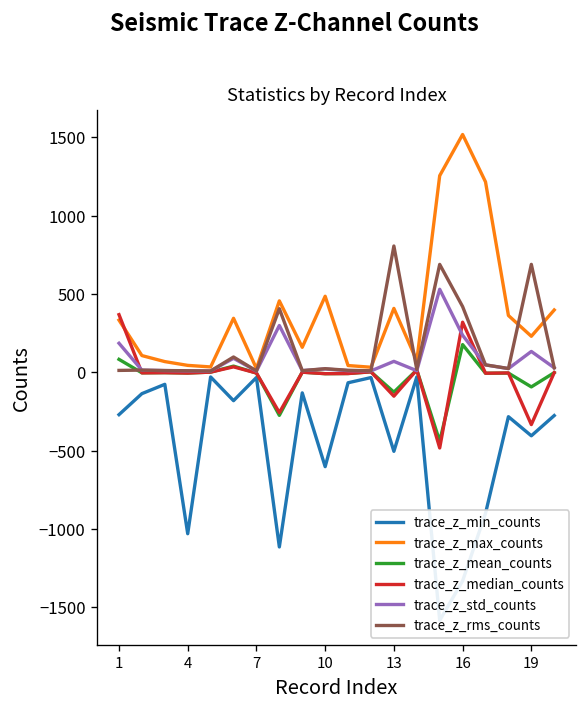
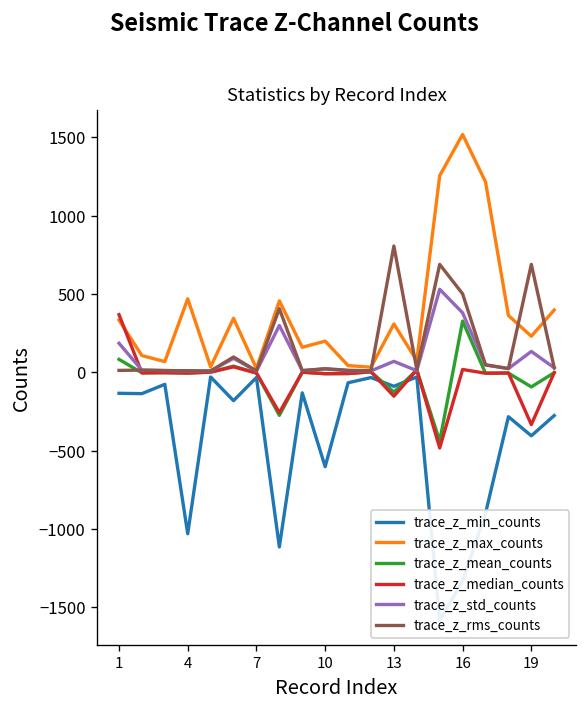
  {
    "trace_z_min_counts": {
-     "1": -270,
+     "1": -130,
      "4": -1030,
      "7": -30,
      "10": -600,
-     "13": -500,
+     "13": -90,
      "19": -410
    },
    "trace_z_max_counts": {
      "1": 330,
-     "4": 40,
-     "10": 490,
-     "13": 410,
+     "4": 470,
+     "10": 200,
+     "13": 310,
      "16": 1520,
      "19": 230
    },
    "trace_z_mean_counts": {
      "1": 80,
      "13": -130,
-     "16": 180,
+     "16": 330,
      "19": -90
    },
    "trace_z_median_counts": {
      "1": 370,
      "13": -150,
-     "16": 320,
+     "16": 20,
      "19": -330
    },
    "trace_z_std_counts": {
      "1": 190,
      "13": 70,
-     "16": 240,
+     "16": 380,
      "19": 130
    },
    "trace_z_rms_counts": {
      "1": 10,
      "13": 810,
-     "16": 420,
+     "16": 500,
      "19": 690
    }
  }
